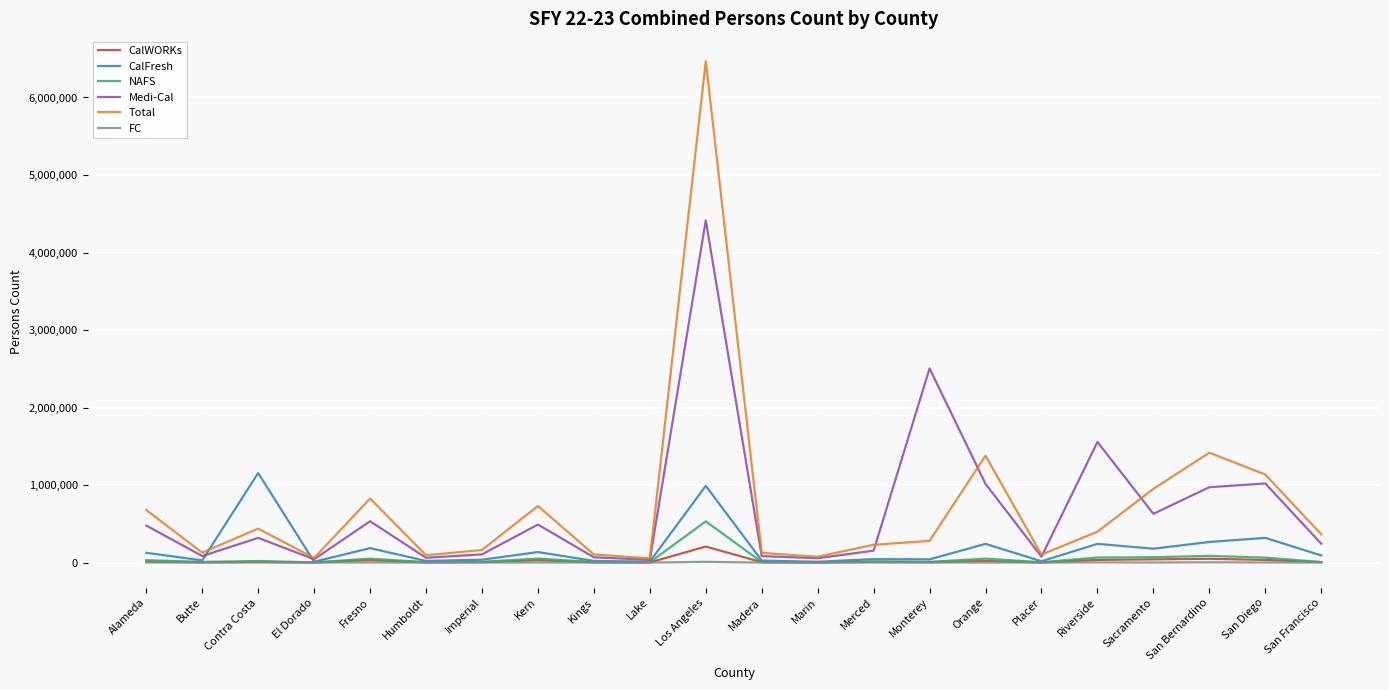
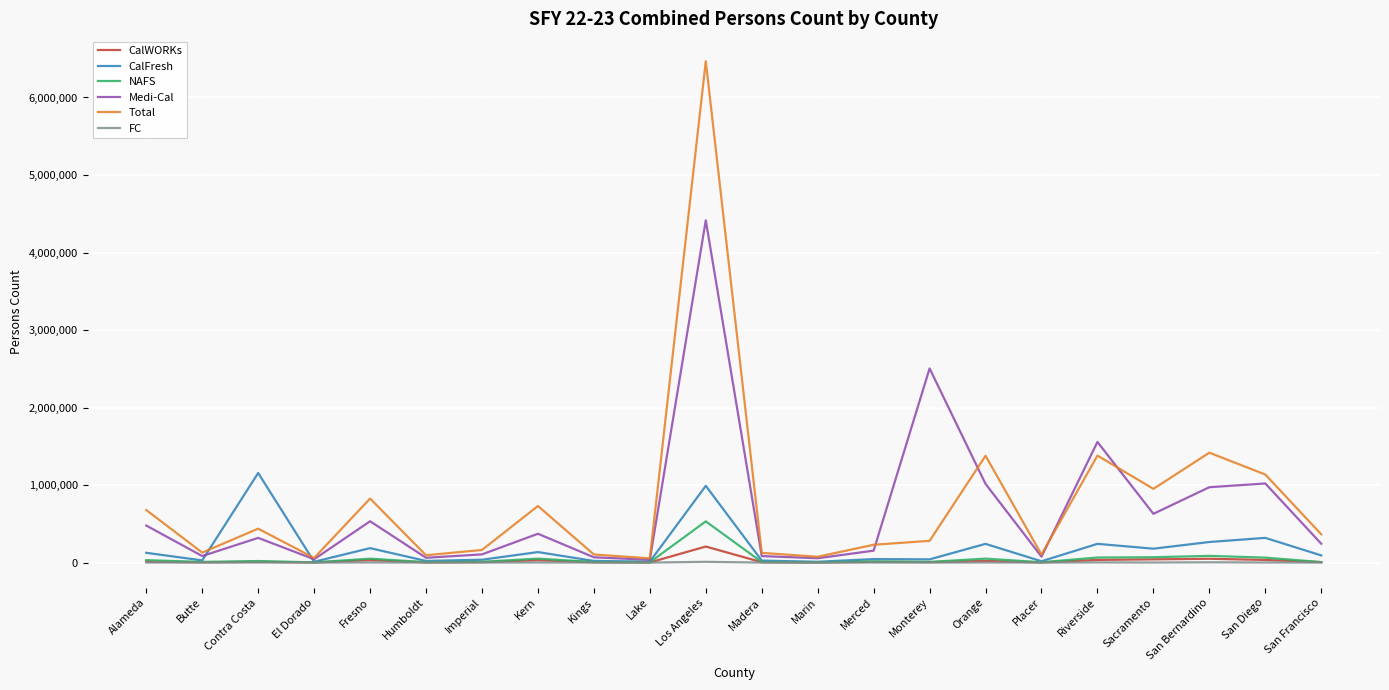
  {
    "CalWORKs": {
      "Los Angeles": "200,000",
      "San Bernardino": "0"
    },
    "CalFresh": {
      "Alameda": "100,000",
      "Contra Costa": "1,200,000",
      "Fresno": "200,000",
      "Kern": "100,000",
      "Los Angeles": "1,000,000",
      "Orange": "200,000",
      "Riverside": "200,000",
      "Sacramento": "200,000",
      "San Bernardino": "300,000",
      "San Diego": "300,000",
      "San Francisco": "100,000"
    },
    "NAFS": {
      "Los Angeles": "500,000",
      "San Bernardino": "100,000"
    },
    "Medi-Cal": {
      "Alameda": "500,000",
      "Butte": "100,000",
      "Contra Costa": "300,000",
      "Fresno": "500,000",
      "Imperial": "100,000",
-     "Kern": "500,000",
+     "Kern": "400,000",
      "Kings": "100,000",
      "Los Angeles": "4,400,000",
      "Madera": "100,000",
      "Merced": "200,000",
      "Monterey": "2,500,000",
      "Orange": "1,000,000",
      "Riverside": "1,600,000",
      "Sacramento": "600,000",
      "San Bernardino": "1,000,000",
      "San Diego": "1,000,000",
      "San Francisco": "200,000"
    },
    "Total": {
      "Alameda": "700,000",
      "Butte": "100,000",
      "Contra Costa": "400,000",
      "Fresno": "800,000",
      "Imperial": "200,000",
      "Kern": "700,000",
      "Kings": "100,000",
      "Los Angeles": "6,500,000",
      "Madera": "100,000",
      "Merced": "200,000",
      "Monterey": "300,000",
      "Orange": "1,400,000",
-     "Riverside": "400,000",
+     "Riverside": "1,400,000",
      "Sacramento": "1,000,000",
      "San Bernardino": "1,400,000",
      "San Diego": "1,100,000",
      "San Francisco": "400,000"
    },
    "FC": {
      "Los Angeles": "0",
      "Sacramento": "0",
      "San Bernardino": "0",
      "San Diego": "0"
    }
  }
